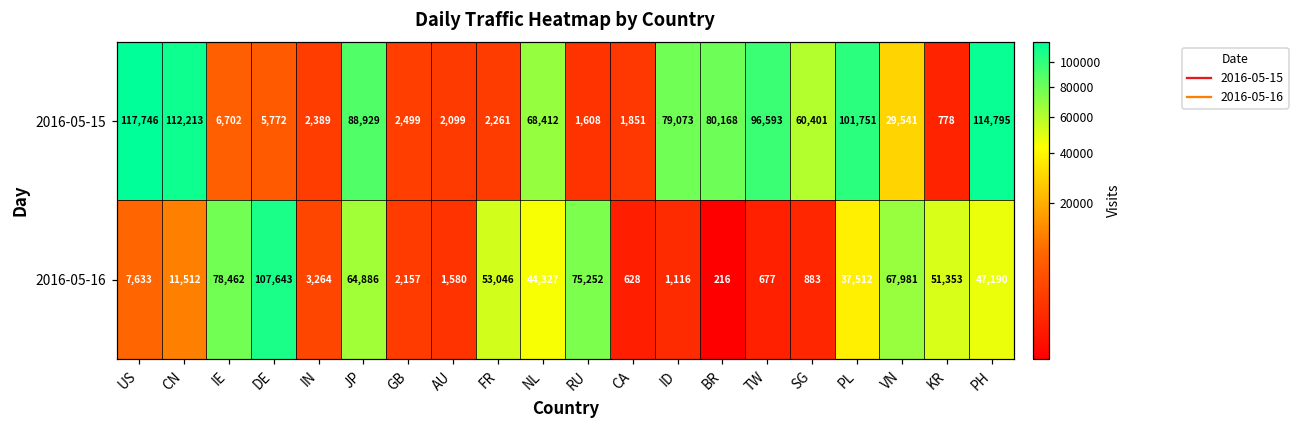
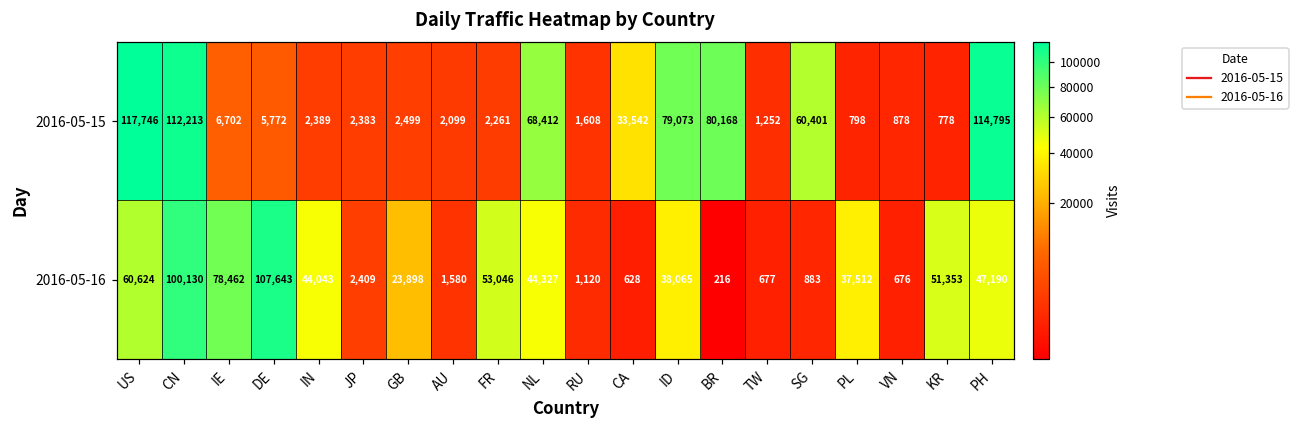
  {
    "2016-05-15": {
      "US": "117,746",
      "CN": "112,213",
      "IE": "6,702",
      "DE": "5,772",
      "IN": "2,389",
-     "JP": "88,929",
+     "JP": "2,383",
      "GB": "2,499",
      "AU": "2,099",
      "FR": "2,261",
      "NL": "68,412",
      "RU": "1,608",
-     "CA": "1,851",
+     "CA": "33,542",
      "ID": "79,073",
      "BR": "80,168",
-     "TW": "96,593",
+     "TW": "1,252",
      "SG": "60,401",
-     "PL": "101,751",
-     "VN": "29,541",
+     "PL": "798",
+     "VN": "878",
      "KR": "778",
      "PH": "114,795"
    },
    "2016-05-16": {
-     "US": "7,633",
-     "CN": "11,512",
+     "US": "60,624",
+     "CN": "100,130",
      "IE": "78,462",
      "DE": "107,643",
-     "IN": "3,264",
-     "JP": "64,886",
-     "GB": "2,157",
+     "IN": "44,043",
+     "JP": "2,409",
+     "GB": "23,898",
      "AU": "1,580",
      "FR": "53,046",
      "NL": "44,327",
-     "RU": "75,252",
+     "RU": "1,120",
      "CA": "628",
-     "ID": "1,116",
+     "ID": "38,065",
      "BR": "216",
      "TW": "677",
      "SG": "883",
      "PL": "37,512",
-     "VN": "67,981",
+     "VN": "676",
      "KR": "51,353",
      "PH": "47,190"
    }
  }
